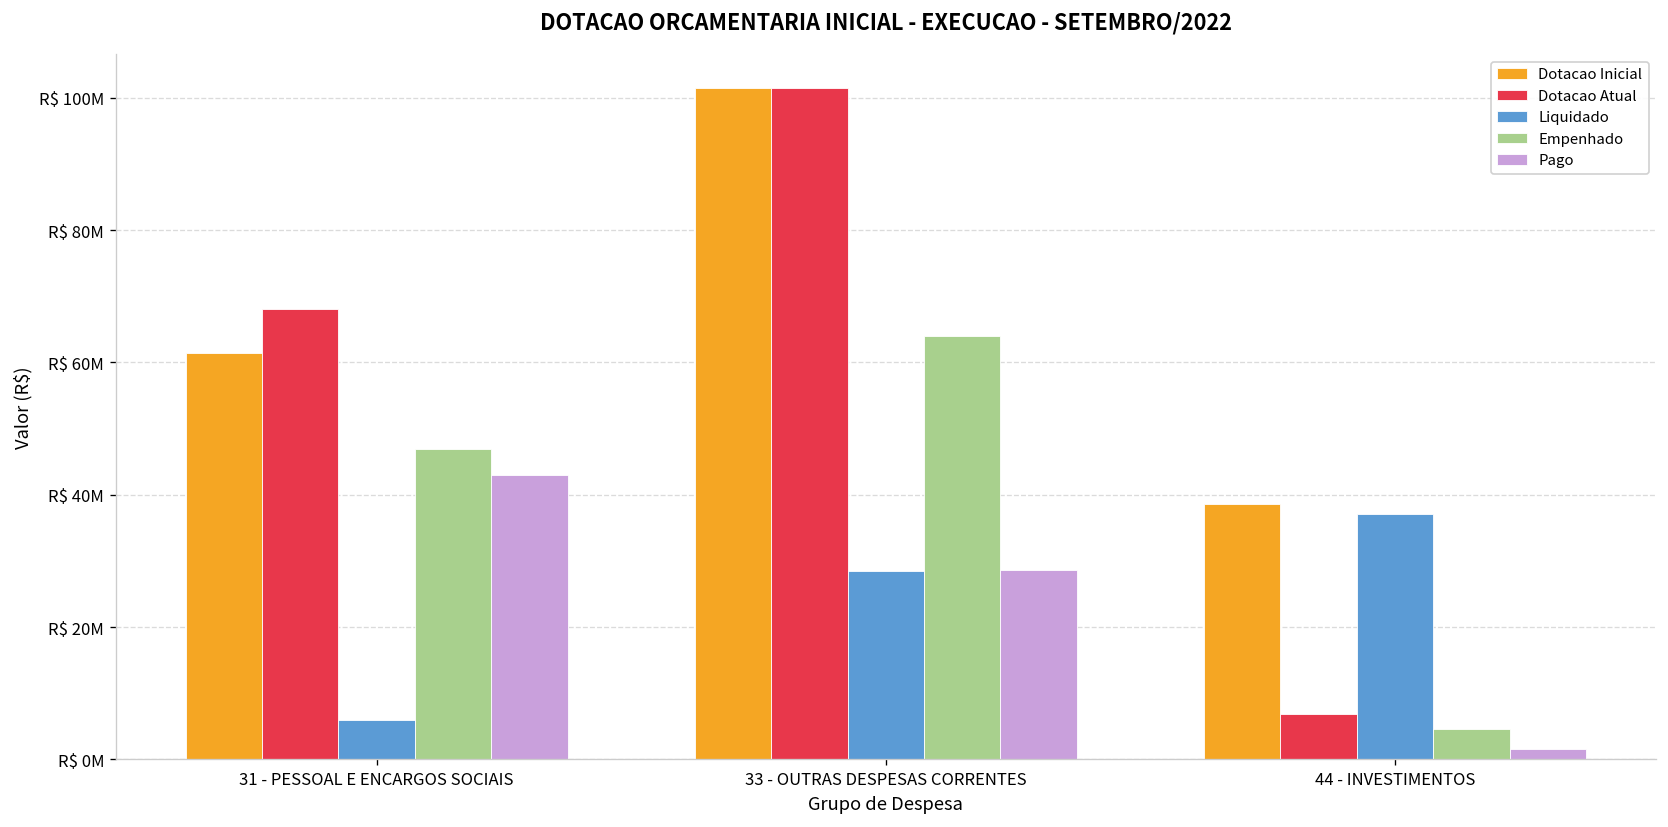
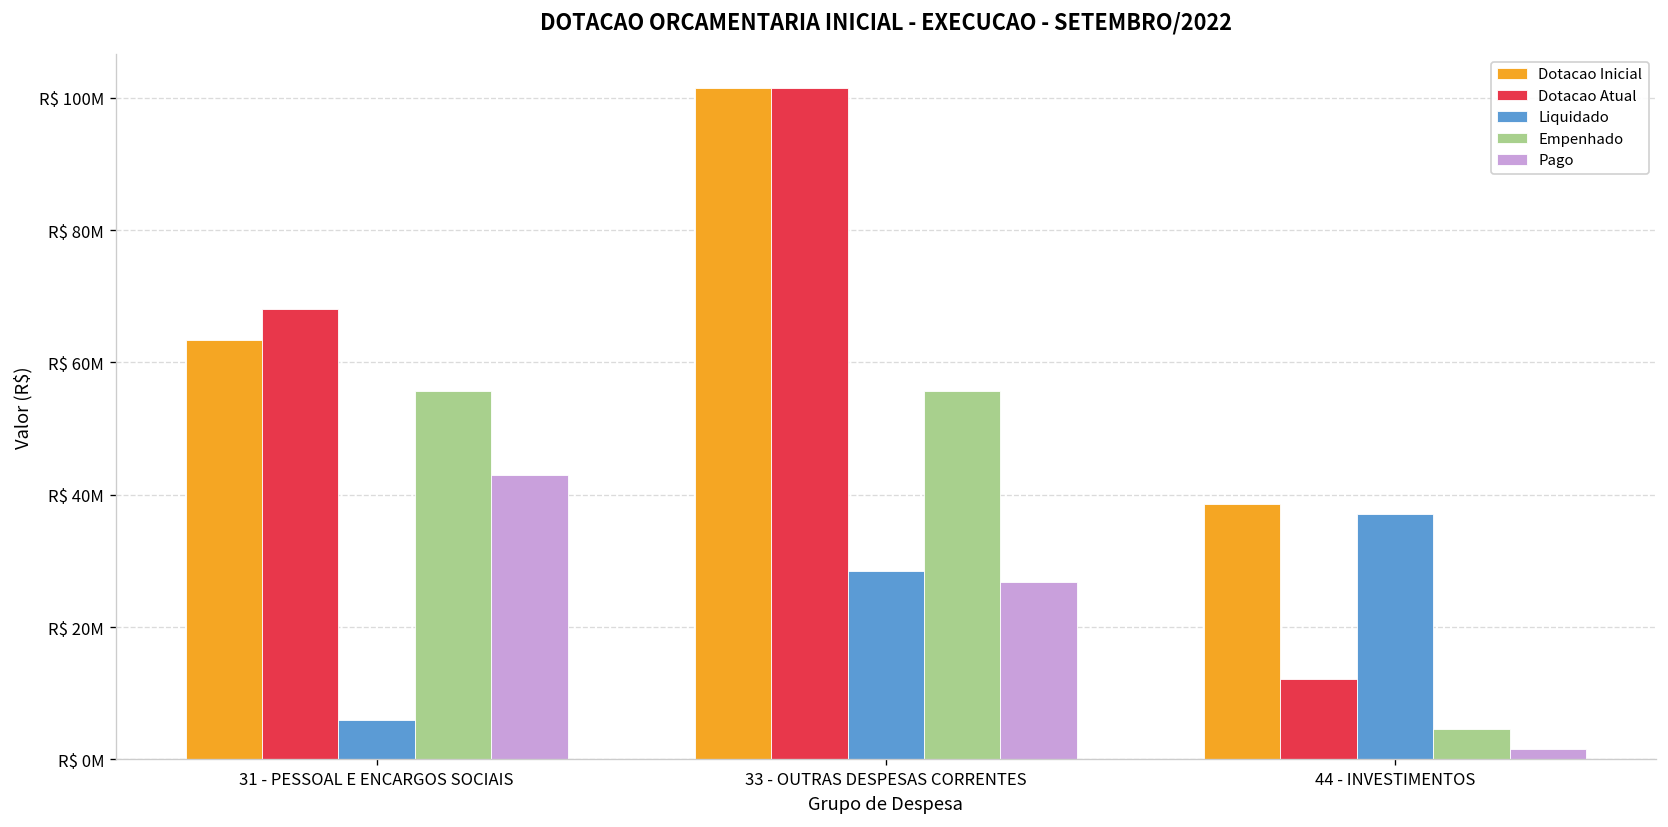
  {
    "Dotacao Inicial": {
-     "31 - PESSOAL E ENCARGOS SOCIAIS": "R$ 61000000",
+     "31 - PESSOAL E ENCARGOS SOCIAIS": "R$ 63000000",
      "33 - OUTRAS DESPESAS CORRENTES": "R$ 102000000",
      "44 - INVESTIMENTOS": "R$ 39000000"
    },
    "Dotacao Atual": {
      "31 - PESSOAL E ENCARGOS SOCIAIS": "R$ 68000000",
      "33 - OUTRAS DESPESAS CORRENTES": "R$ 102000000",
-     "44 - INVESTIMENTOS": "R$ 7000000"
+     "44 - INVESTIMENTOS": "R$ 12000000"
    },
    "Liquidado": {
      "31 - PESSOAL E ENCARGOS SOCIAIS": "R$ 6000000",
      "33 - OUTRAS DESPESAS CORRENTES": "R$ 29000000",
      "44 - INVESTIMENTOS": "R$ 37000000"
    },
    "Empenhado": {
-     "31 - PESSOAL E ENCARGOS SOCIAIS": "R$ 47000000",
-     "33 - OUTRAS DESPESAS CORRENTES": "R$ 64000000",
+     "31 - PESSOAL E ENCARGOS SOCIAIS": "R$ 56000000",
+     "33 - OUTRAS DESPESAS CORRENTES": "R$ 56000000",
      "44 - INVESTIMENTOS": "R$ 5000000"
    },
    "Pago": {
      "31 - PESSOAL E ENCARGOS SOCIAIS": "R$ 43000000",
-     "33 - OUTRAS DESPESAS CORRENTES": "R$ 29000000",
+     "33 - OUTRAS DESPESAS CORRENTES": "R$ 27000000",
      "44 - INVESTIMENTOS": "R$ 2000000"
    }
  }
